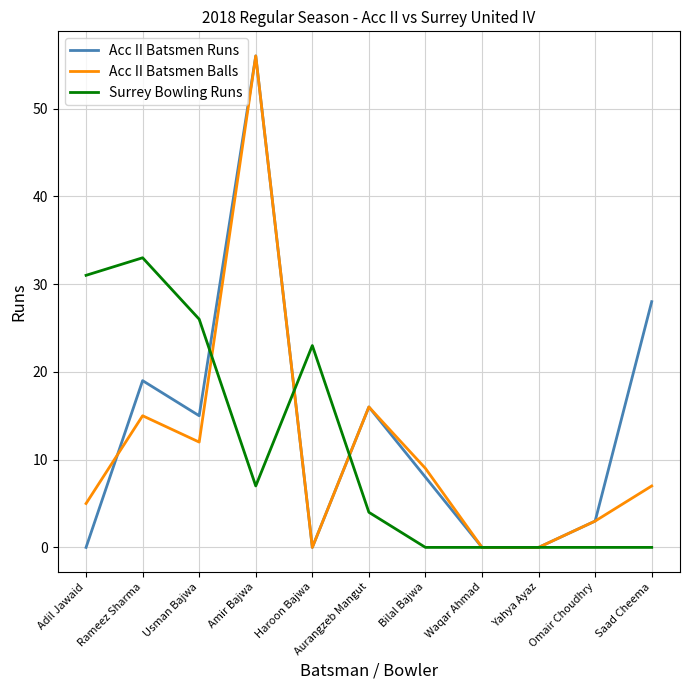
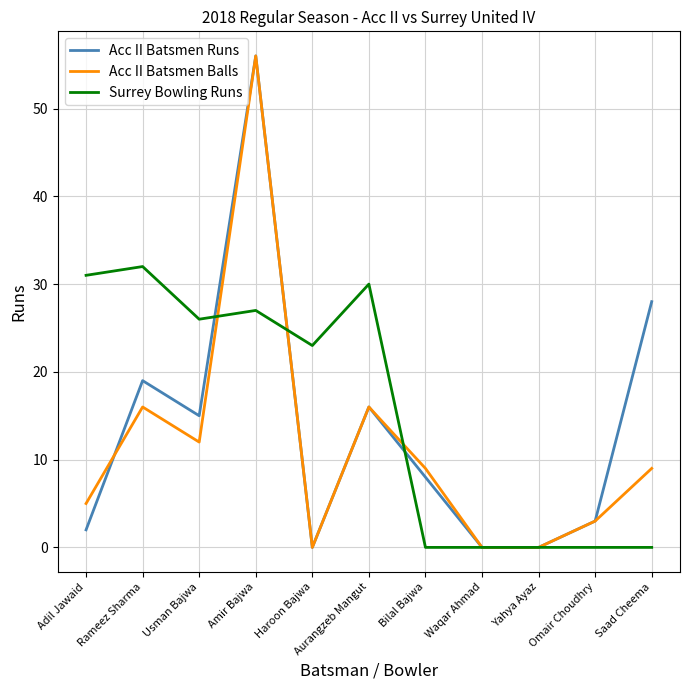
  {
    "Acc II Batsmen Runs": {
-     "Adil Jawaid": 0,
+     "Adil Jawaid": 2,
      "Rameez Sharma": 19,
      "Usman Bajwa": 15,
      "Bilal Bajwa": 8,
      "Saad Cheema": 28
    },
    "Acc II Batsmen Balls": {
      "Adil Jawaid": 5,
-     "Rameez Sharma": 15,
+     "Rameez Sharma": 16,
      "Usman Bajwa": 12,
      "Bilal Bajwa": 9,
-     "Saad Cheema": 7
+     "Saad Cheema": 9
    },
    "Surrey Bowling Runs": {
      "Adil Jawaid": 31,
-     "Rameez Sharma": 33,
+     "Rameez Sharma": 32,
      "Usman Bajwa": 26,
-     "Amir Bajwa": 7,
+     "Amir Bajwa": 27,
      "Haroon Bajwa": 23,
-     "Aurangzeb Mangut": 4,
+     "Aurangzeb Mangut": 30,
      "Bilal Bajwa": 0,
      "Omair Choudhry": 0,
      "Saad Cheema": 0
    }
  }
